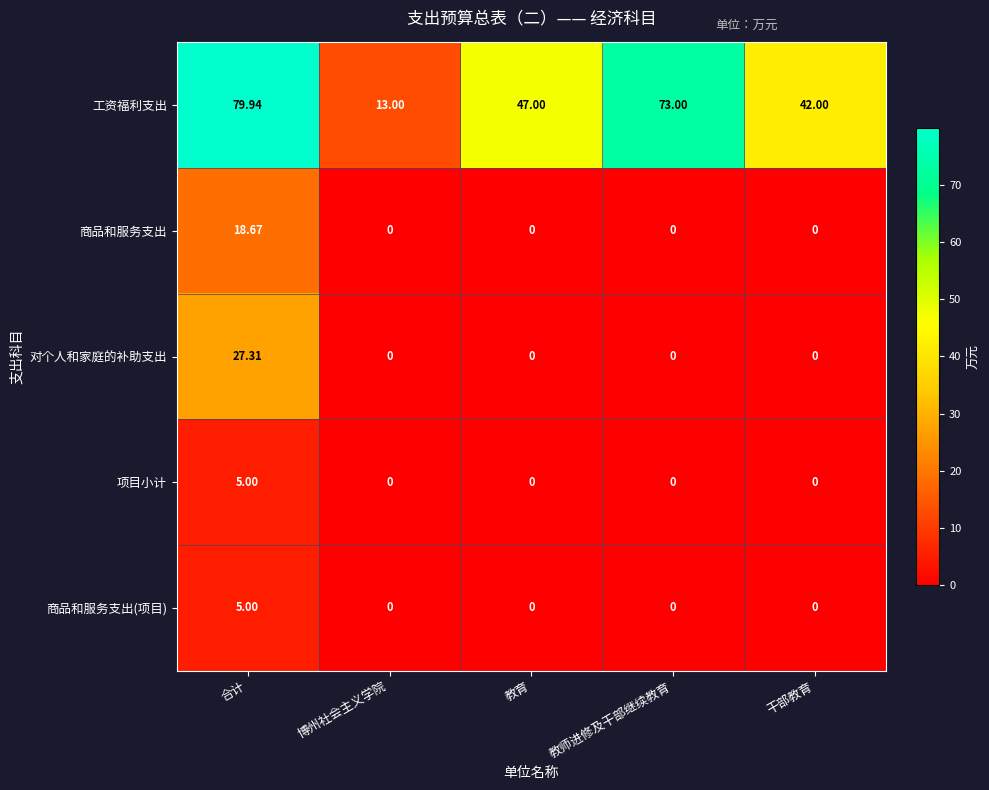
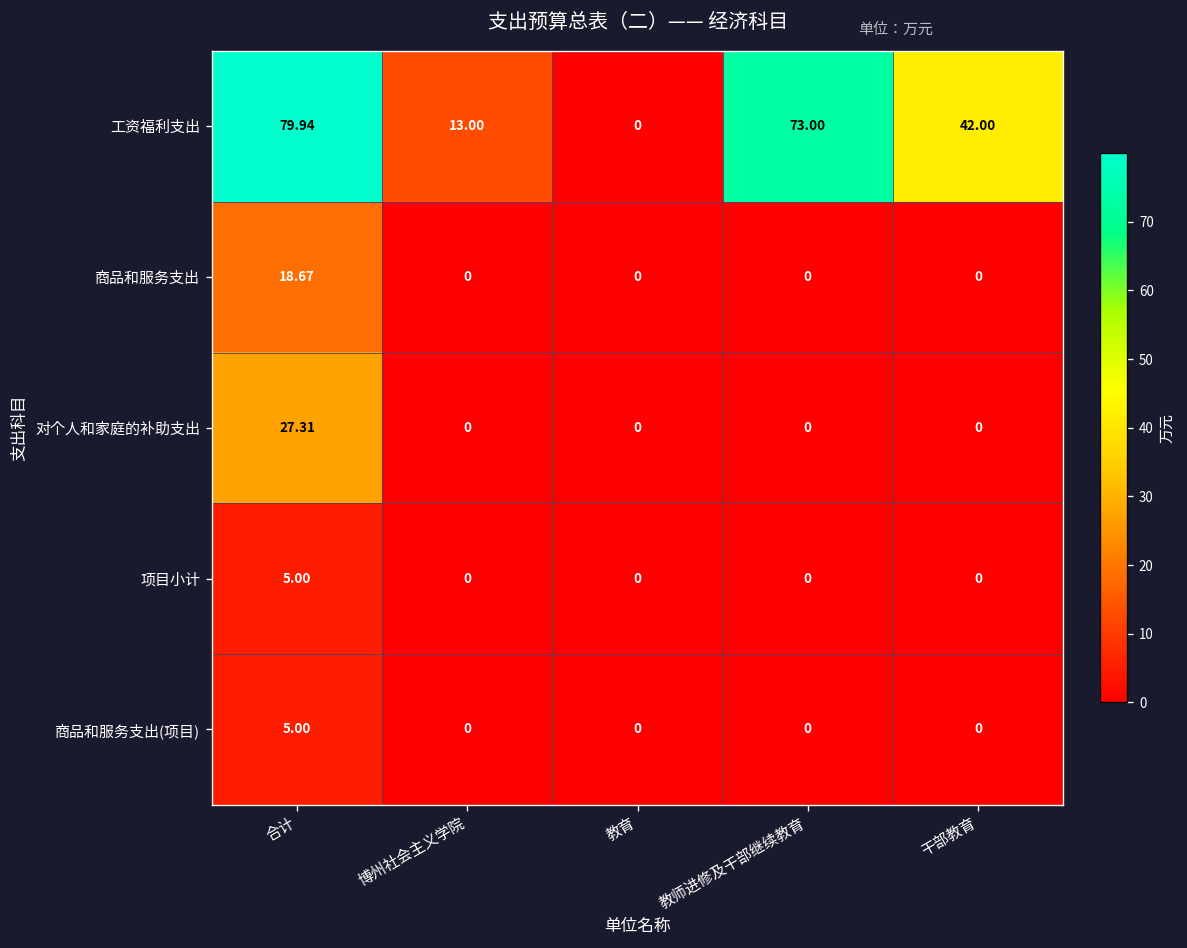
  {
    "工资福利支出": {
      "合计": 79.94,
      "博州社会主义学院": 13.00,
-     "教育": 47.00,
+     "教育": 0,
      "教师进修及干部继续教育": 73.00,
      "干部教育": 42.00
    },
    "商品和服务支出": {
      "合计": 18.67,
      "博州社会主义学院": 0,
      "教育": 0,
      "教师进修及干部继续教育": 0,
      "干部教育": 0
    },
    "对个人和家庭的补助支出": {
      "合计": 27.31,
      "博州社会主义学院": 0,
      "教育": 0,
      "教师进修及干部继续教育": 0,
      "干部教育": 0
    },
    "项目小计": {
      "合计": 5.00,
      "博州社会主义学院": 0,
      "教育": 0,
      "教师进修及干部继续教育": 0,
      "干部教育": 0
    },
    "商品和服务支出(项目)": {
      "合计": 5.00,
      "博州社会主义学院": 0,
      "教育": 0,
      "教师进修及干部继续教育": 0,
      "干部教育": 0
    }
  }
